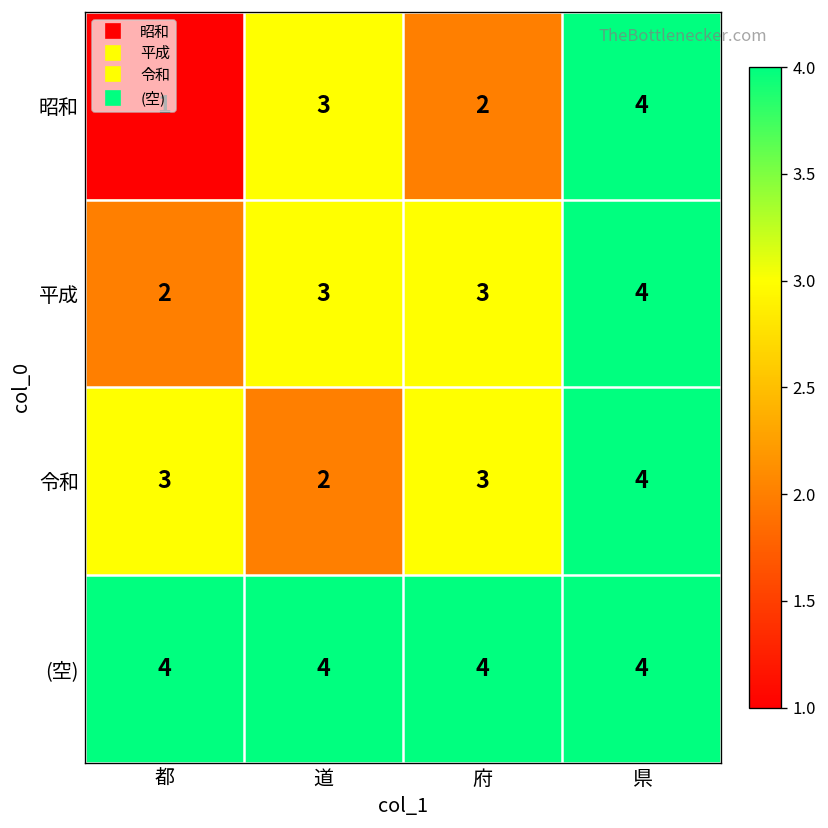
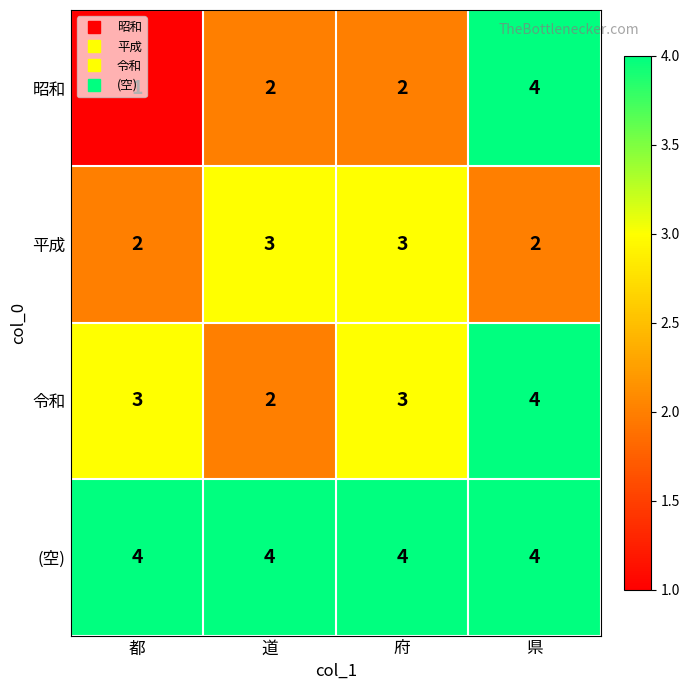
  {
    "昭和": {
-     "道": 3,
+     "道": 2,
      "府": 2,
      "県": 4
    },
    "平成": {
      "都": 2,
      "道": 3,
      "府": 3,
-     "県": 4
+     "県": 2
    },
    "令和": {
      "都": 3,
      "道": 2,
      "府": 3,
      "県": 4
    },
    "(空)": {
      "都": 4,
      "道": 4,
      "府": 4,
      "県": 4
    }
  }
